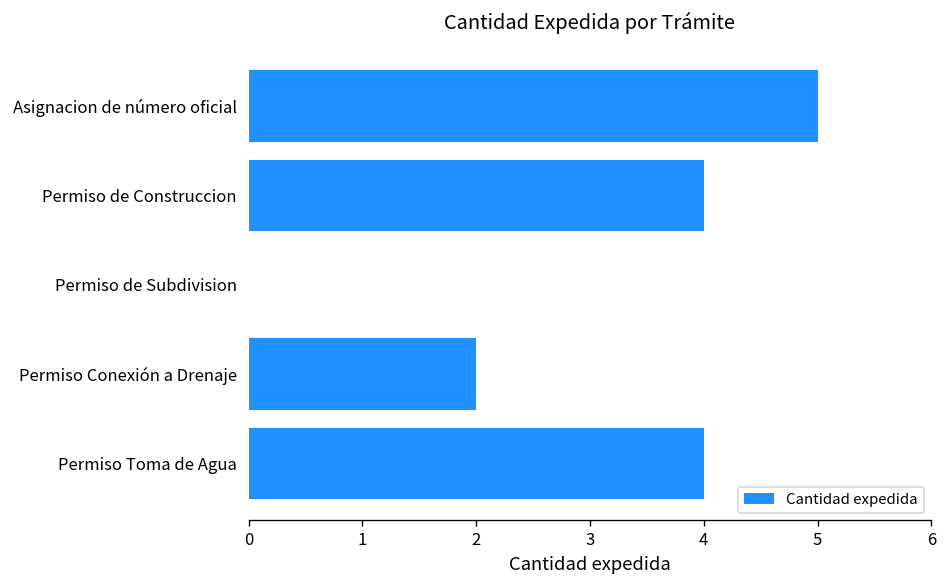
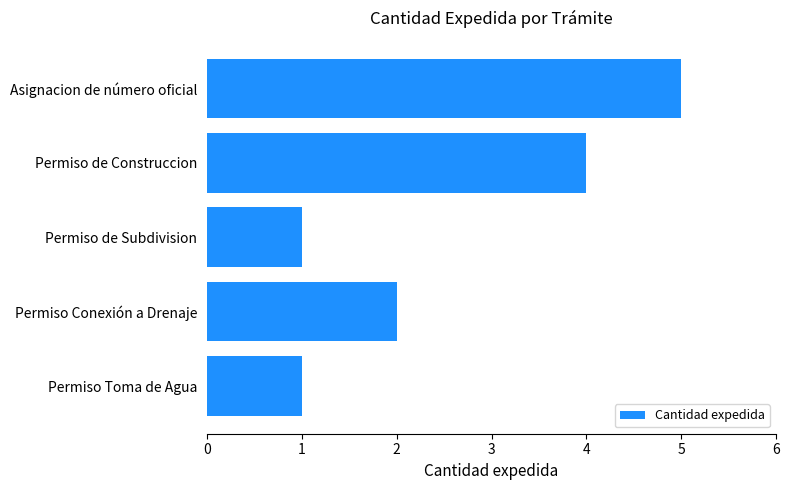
  {
    "Asignacion de número oficial": 5,
    "Permiso de Construccion": 4,
-   "Permiso de Subdivision": 0,
+   "Permiso de Subdivision": 1,
    "Permiso Conexión a Drenaje": 2,
-   "Permiso Toma de Agua": 4
+   "Permiso Toma de Agua": 1
  }
